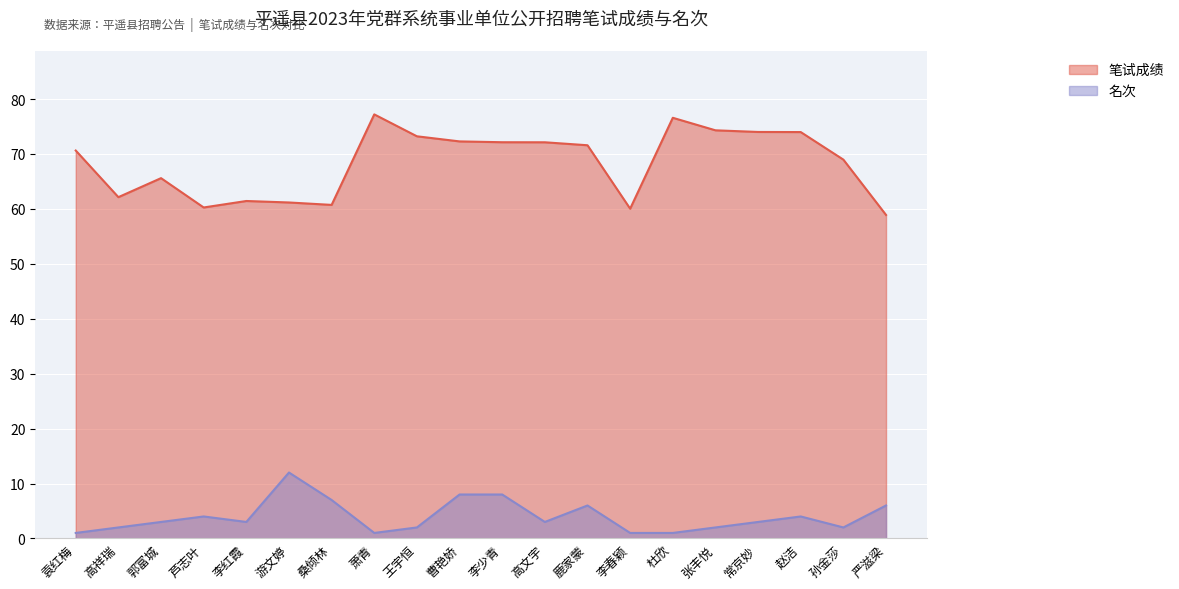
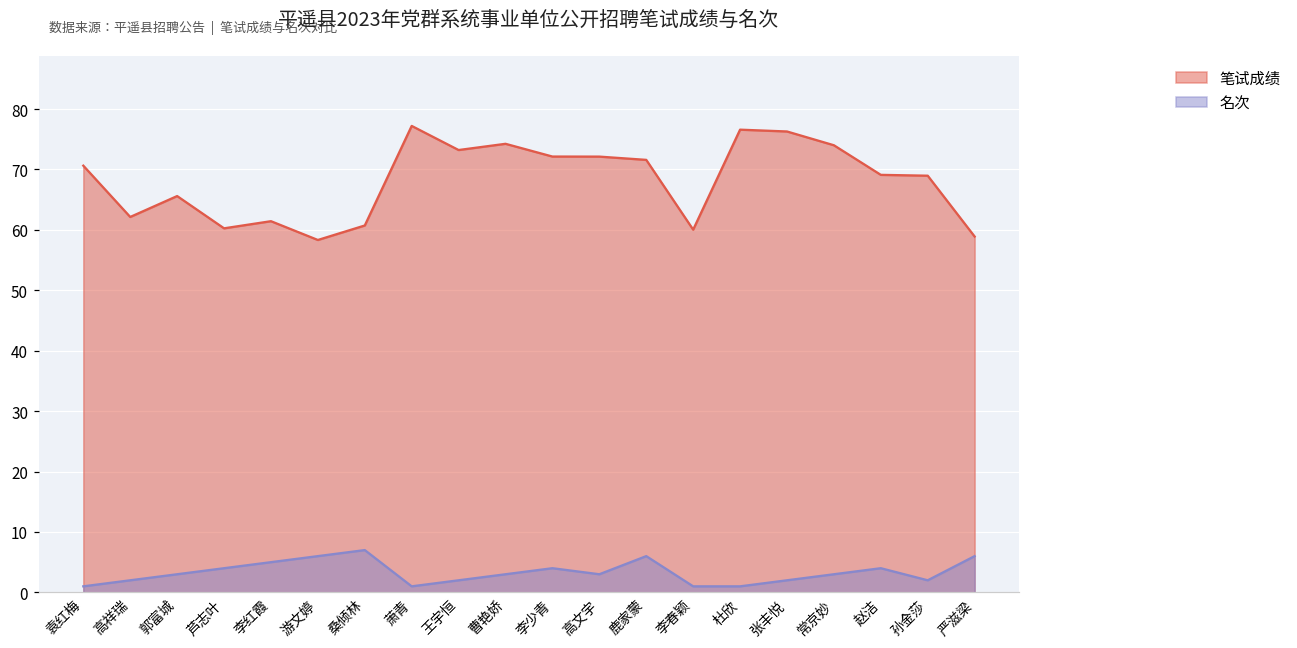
  {
    "笔试成绩": {
      "袁红梅": 71,
      "高祥瑞": 62,
      "郭富城": 66,
      "芦志叶": 60,
      "李红霞": 61,
-     "游文婷": 61,
+     "游文婷": 58,
      "桑倾林": 61,
      "萧青": 77,
      "王宇恒": 73,
-     "曹艳娇": 72,
+     "曹艳娇": 74,
      "李少青": 72,
      "高文宇": 72,
      "鹿家蒙": 72,
      "李春颖": 60,
      "杜欣": 77,
-     "张丰悦": 74,
+     "张丰悦": 76,
      "常京妙": 74,
-     "赵洁": 74,
+     "赵洁": 69,
      "孙金莎": 69,
      "严滋梁": 59
    },
    "名次": {
      "袁红梅": 1,
      "高祥瑞": 2,
      "郭富城": 3,
      "芦志叶": 4,
-     "李红霞": 3,
-     "游文婷": 12,
+     "李红霞": 5,
+     "游文婷": 6,
      "桑倾林": 7,
      "萧青": 1,
      "王宇恒": 2,
-     "曹艳娇": 8,
-     "李少青": 8,
+     "曹艳娇": 3,
+     "李少青": 4,
      "高文宇": 3,
      "鹿家蒙": 6,
      "李春颖": 1,
      "杜欣": 1,
      "张丰悦": 2,
      "常京妙": 3,
      "赵洁": 4,
      "孙金莎": 2,
      "严滋梁": 6
    }
  }
